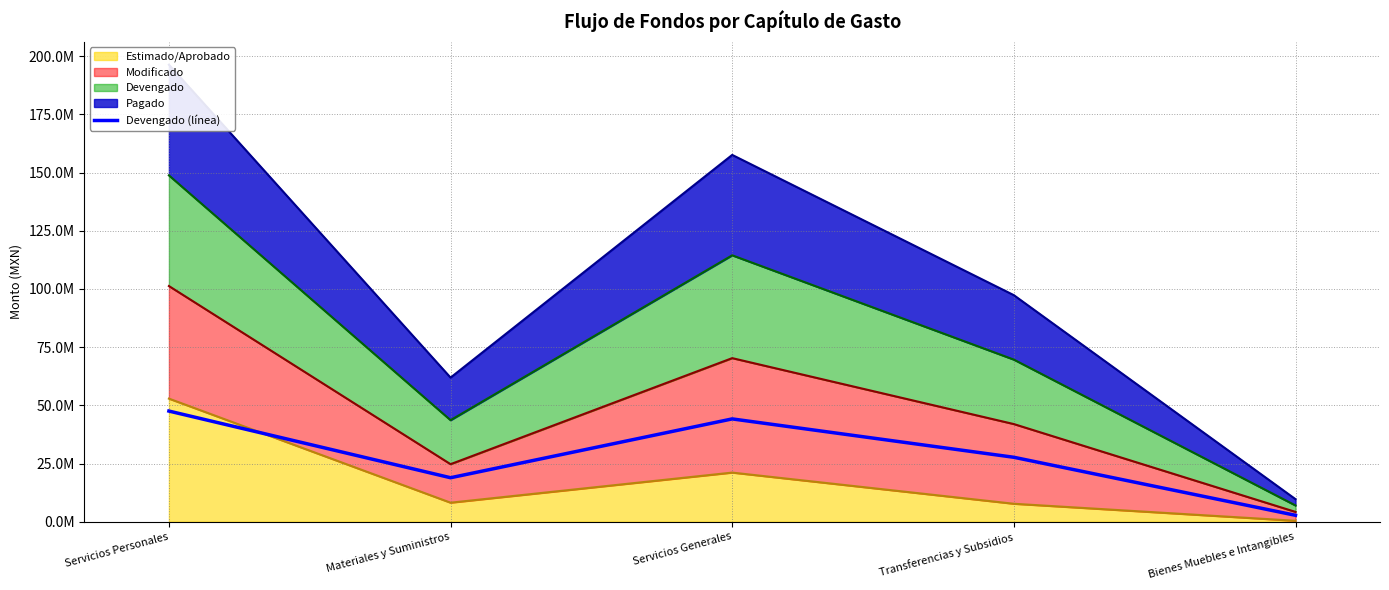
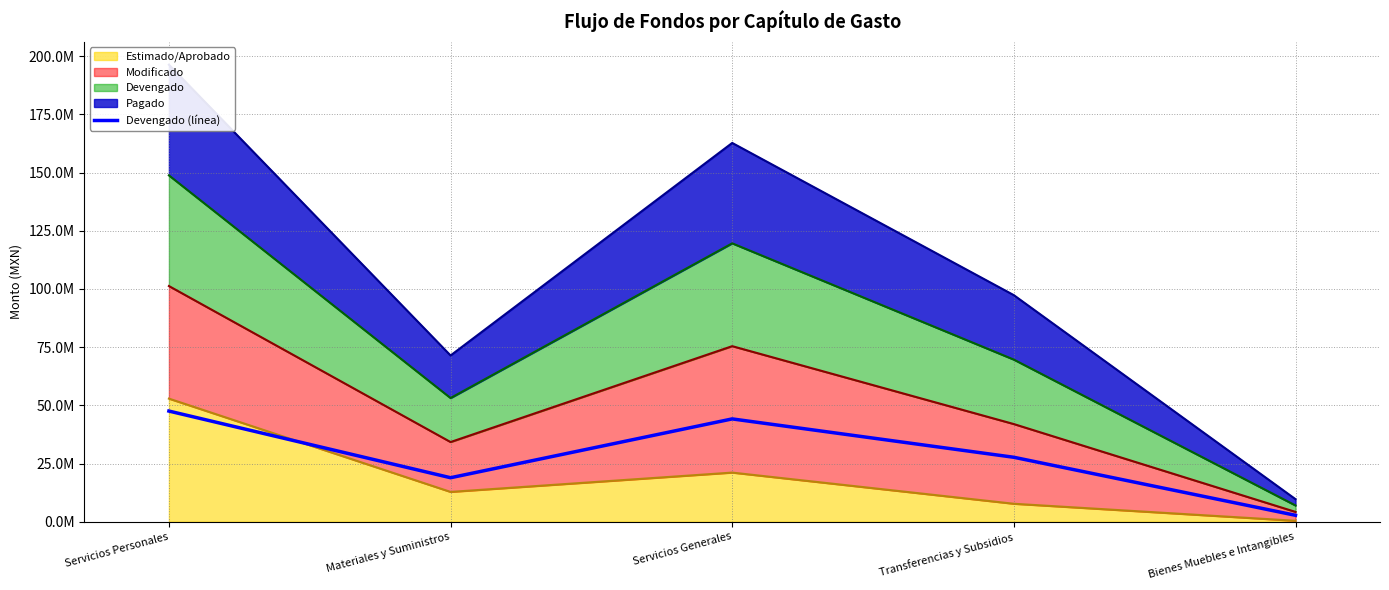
  {
    "Estimado/Aprobado": {
      "Servicios Personales": 53000000,
-     "Materiales y Suministros": 8000000,
+     "Materiales y Suministros": 13000000,
      "Servicios Generales": 21000000,
      "Transferencias y Subsidios": 8000000,
      "Bienes Muebles e Intangibles": 0
    },
    "Modificado": {
      "Servicios Personales": 48000000,
-     "Materiales y Suministros": 17000000,
-     "Servicios Generales": 49000000,
+     "Materiales y Suministros": 21000000,
+     "Servicios Generales": 54000000,
      "Transferencias y Subsidios": 34000000,
      "Bienes Muebles e Intangibles": 4000000
    },
    "Devengado": {
      "Servicios Personales": 48000000,
      "Materiales y Suministros": 19000000,
      "Servicios Generales": 44000000,
      "Transferencias y Subsidios": 28000000,
      "Bienes Muebles e Intangibles": 3000000
    }
  }
